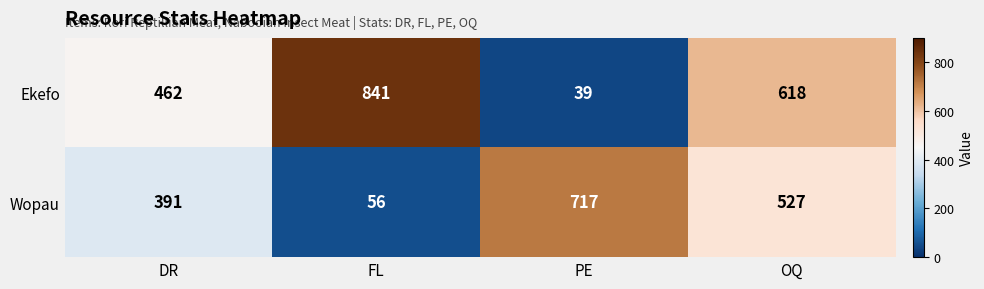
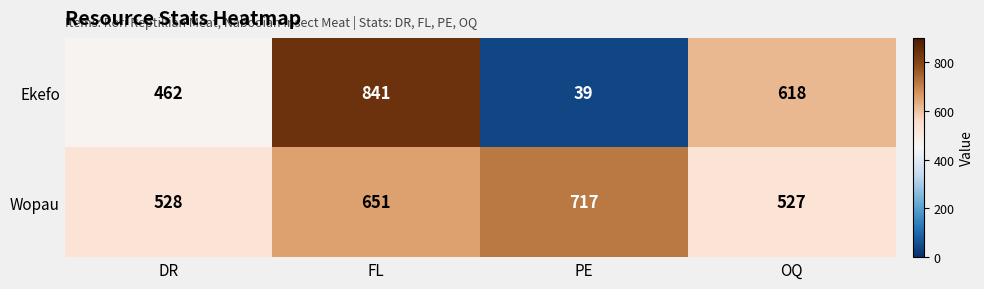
  {
    "Ekefo": {
      "DR": 462,
      "FL": 841,
      "PE": 39,
      "OQ": 618
    },
    "Wopau": {
-     "DR": 391,
-     "FL": 56,
+     "DR": 528,
+     "FL": 651,
      "PE": 717,
      "OQ": 527
    }
  }
